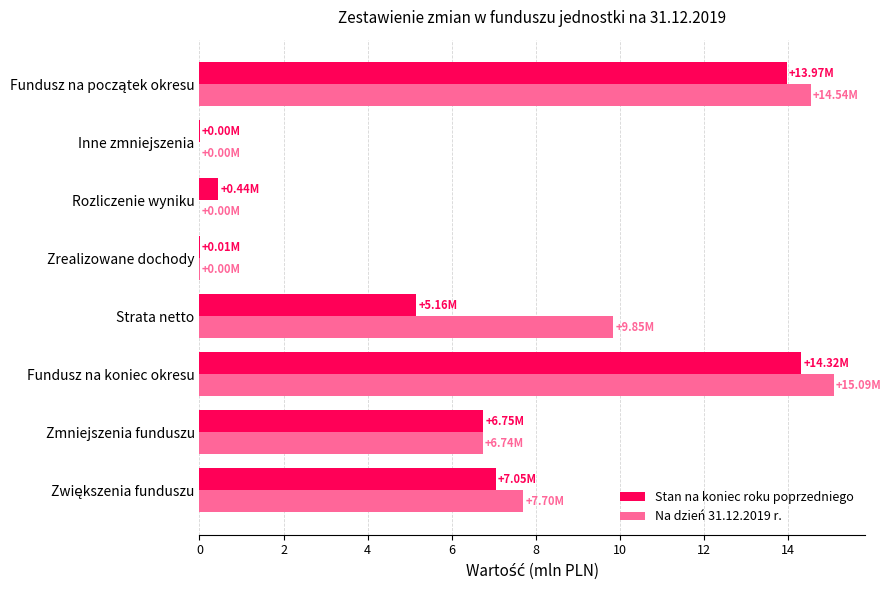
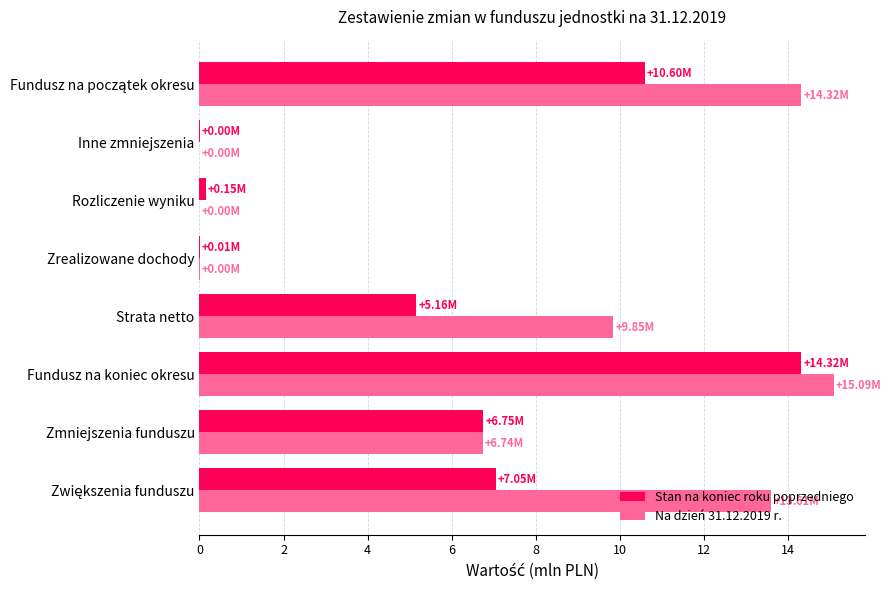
  {
    "Stan na koniec roku poprzedniego": {
-     "Fundusz na początek okresu": "+13.97M",
+     "Fundusz na początek okresu": "+10.60M",
      "Inne zmniejszenia": "+0.00M",
-     "Rozliczenie wyniku": "+0.44M",
+     "Rozliczenie wyniku": "+0.15M",
      "Zrealizowane dochody": "+0.01M",
      "Strata netto": "+5.16M",
      "Fundusz na koniec okresu": "+14.32M",
      "Zmniejszenia funduszu": "+6.75M",
      "Zwiększenia funduszu": "+7.05M"
    },
    "Na dzień 31.12.2019 r.": {
-     "Fundusz na początek okresu": "+14.54M",
+     "Fundusz na początek okresu": "+14.32M",
      "Inne zmniejszenia": "+0.00M",
      "Rozliczenie wyniku": "+0.00M",
      "Zrealizowane dochody": "+0.00M",
      "Strata netto": "+9.85M",
      "Fundusz na koniec okresu": "+15.09M",
      "Zmniejszenia funduszu": "+6.74M",
-     "Zwiększenia funduszu": "+7.70M"
+     "Zwiększenia funduszu": "+13.61M"
    }
  }
